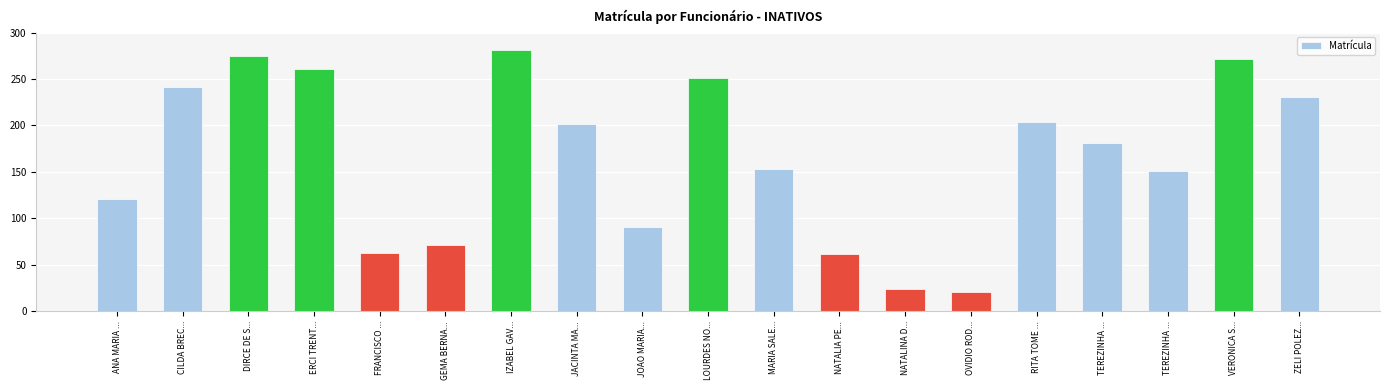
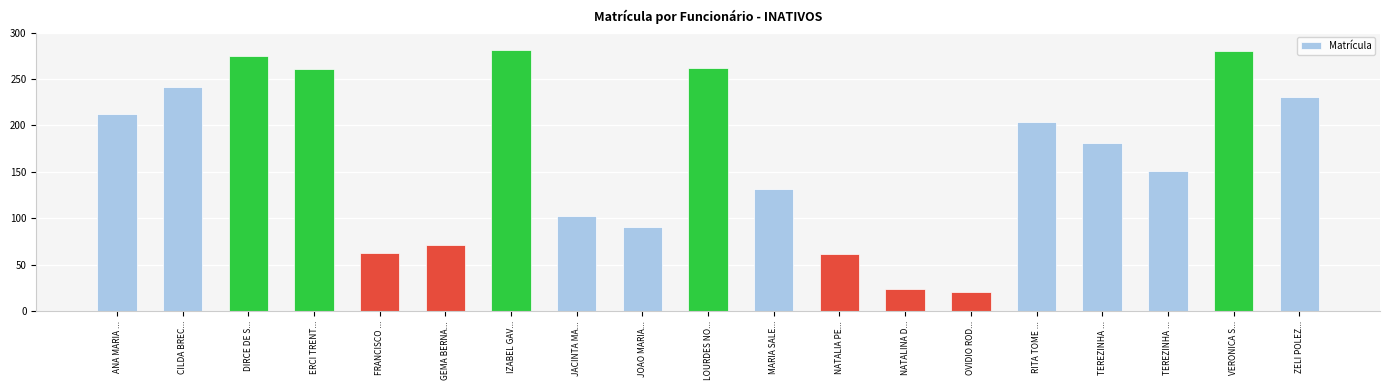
  {
-   "ANA MARIA ...": 120,
+   "ANA MARIA ...": 210,
    "CILDA BREC...": 240,
    "DIRCE DE S...": 280,
    "ERCI TRENT...": 260,
    "FRANCISCO ...": 60,
    "GEMA BERNA...": 70,
    "IZABEL GAV...": 280,
-   "JACINTA MA...": 200,
+   "JACINTA MA...": 100,
    "JOAO MARIA...": 90,
-   "LOURDES NO...": 250,
-   "MARIA SALE...": 150,
+   "LOURDES NO...": 260,
+   "MARIA SALE...": 130,
    "NATALIA PE...": 60,
    "NATALINA D...": 20,
    "OVIDIO ROD...": 20,
    "RITA TOME ...": 200,
-   "VERONICA S...": 270,
+   "VERONICA S...": 280,
    "ZELI POLEZ...": 230
  }
